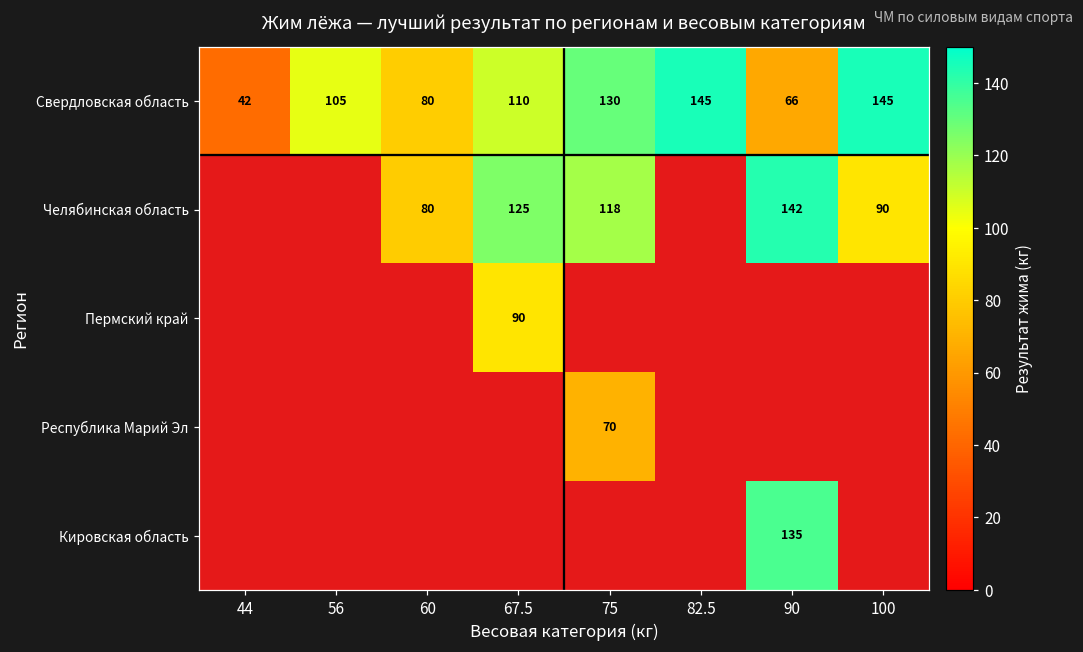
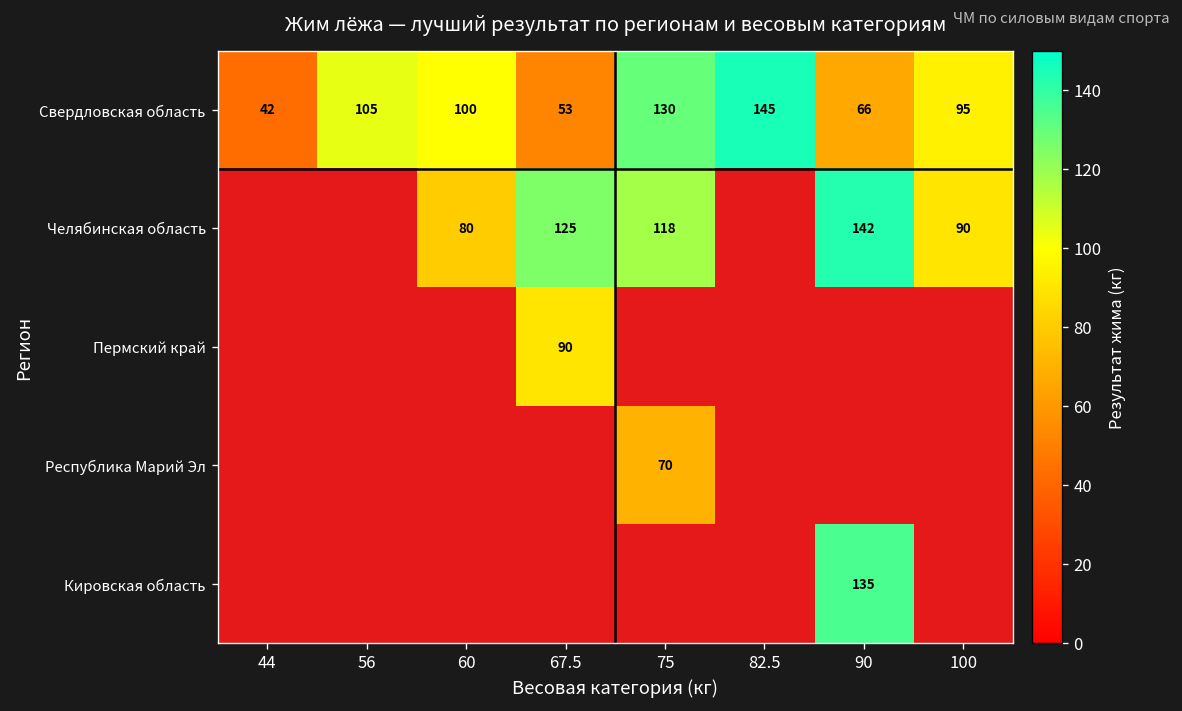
  {
    "Свердловская область": {
      "44": 42,
      "56": 105,
-     "60": 80,
-     "67.5": 110,
+     "60": 100,
+     "67.5": 53,
      "75": 130,
      "82.5": 145,
      "90": 66,
-     "100": 145
+     "100": 95
    },
    "Челябинская область": {
      "60": 80,
      "67.5": 125,
      "75": 118,
      "90": 142,
      "100": 90
    },
    "Пермский край": {
      "67.5": 90
    },
    "Республика Марий Эл": {
      "75": 70
    },
    "Кировская область": {
      "90": 135
    }
  }
